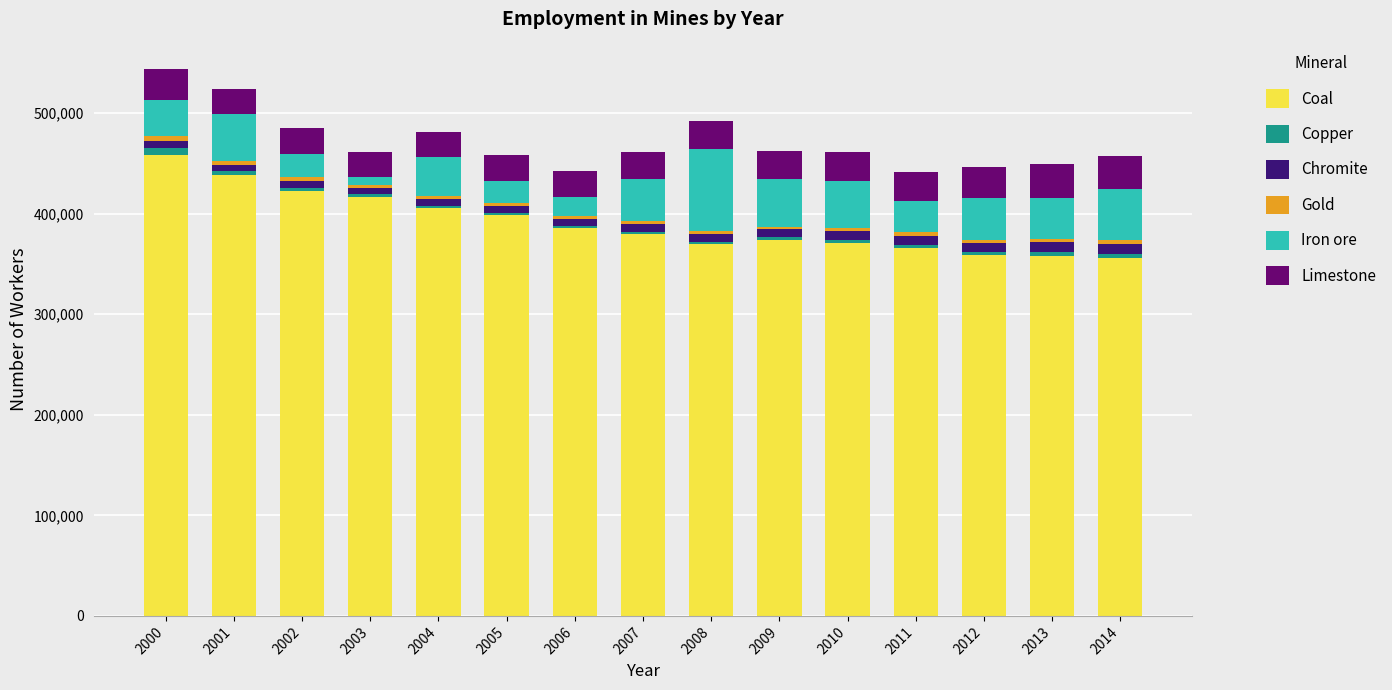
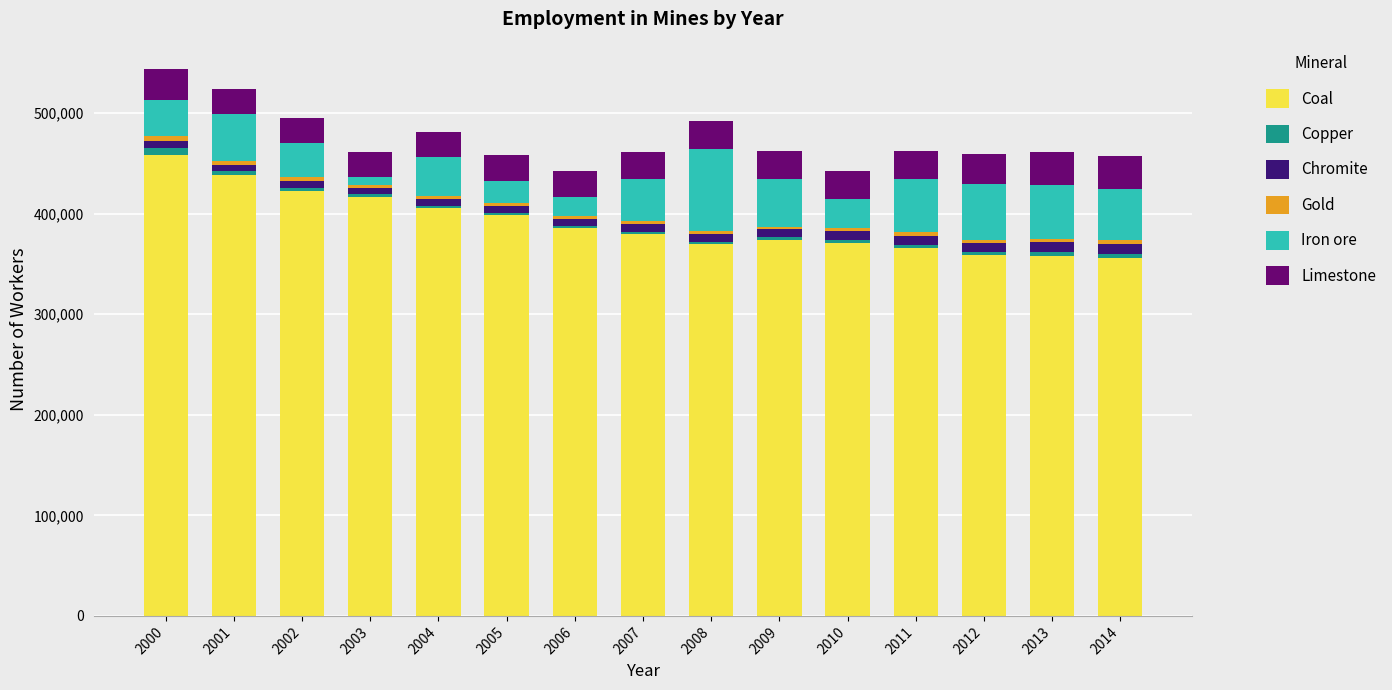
  {
    "Coal": {
      "2000": "458,000",
      "2001": "438,000",
      "2002": "423,000",
      "2003": "417,000",
      "2004": "405,000",
      "2005": "399,000",
      "2006": "386,000",
      "2007": "379,000",
      "2008": "369,000",
      "2009": "374,000",
      "2010": "371,000",
      "2011": "366,000",
      "2012": "359,000",
      "2013": "358,000",
      "2014": "356,000"
    },
    "Copper": {
      "2000": "7,000",
      "2001": "4,000",
      "2002": "3,000",
      "2003": "3,000",
      "2008": "3,000",
      "2009": "3,000",
      "2010": "3,000",
      "2011": "3,000",
      "2012": "4,000",
      "2013": "4,000",
      "2014": "4,000"
    },
    "Gold": {
      "2000": "5,000",
      "2001": "4,000",
      "2002": "3,000",
      "2003": "3,000",
      "2004": "3,000",
      "2005": "3,000",
      "2006": "3,000",
      "2007": "3,000",
      "2008": "3,000",
      "2010": "3,000",
      "2011": "3,000",
      "2012": "3,000",
      "2013": "3,000",
      "2014": "4,000"
    },
    "Iron ore": {
      "2000": "35,000",
      "2001": "47,000",
-     "2002": "23,000",
+     "2002": "34,000",
      "2003": "8,000",
      "2004": "39,000",
      "2005": "22,000",
      "2006": "19,000",
      "2007": "42,000",
      "2008": "81,000",
      "2009": "47,000",
-     "2010": "47,000",
-     "2011": "31,000",
-     "2012": "42,000",
-     "2013": "41,000",
+     "2010": "29,000",
+     "2011": "53,000",
+     "2012": "55,000",
+     "2013": "53,000",
      "2014": "51,000"
    }
  }
